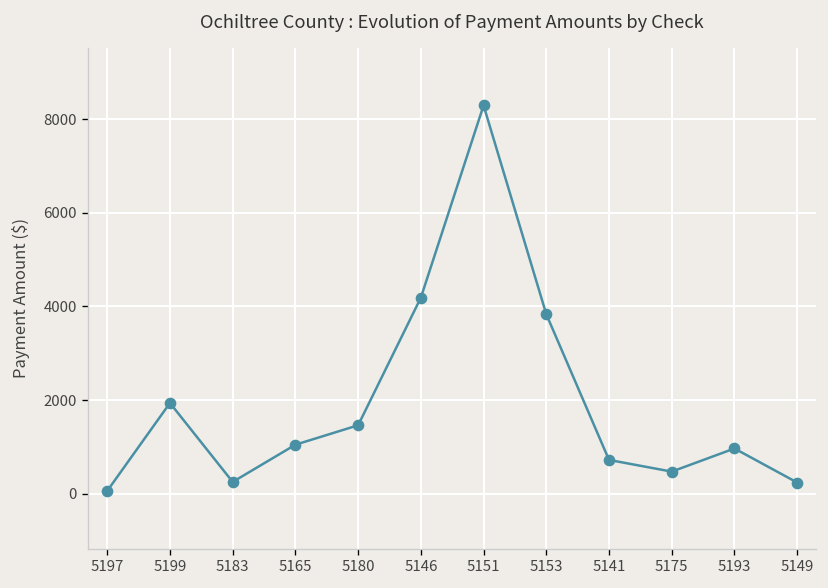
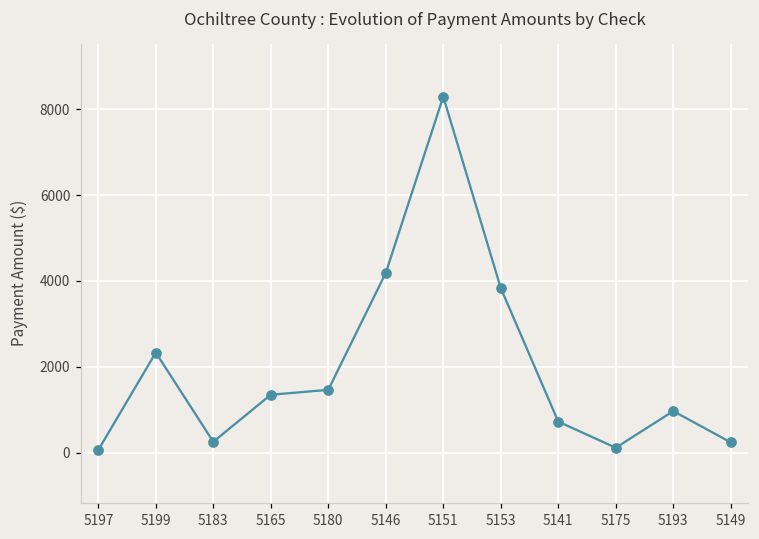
  {
    "5197": 100,
-   "5199": 1900,
+   "5199": 2300,
    "5183": 300,
-   "5165": 1000,
+   "5165": 1300,
    "5180": 1500,
    "5146": 4200,
    "5151": 8300,
    "5153": 3800,
    "5141": 700,
-   "5175": 500,
+   "5175": 100,
    "5193": 1000,
    "5149": 200
  }
